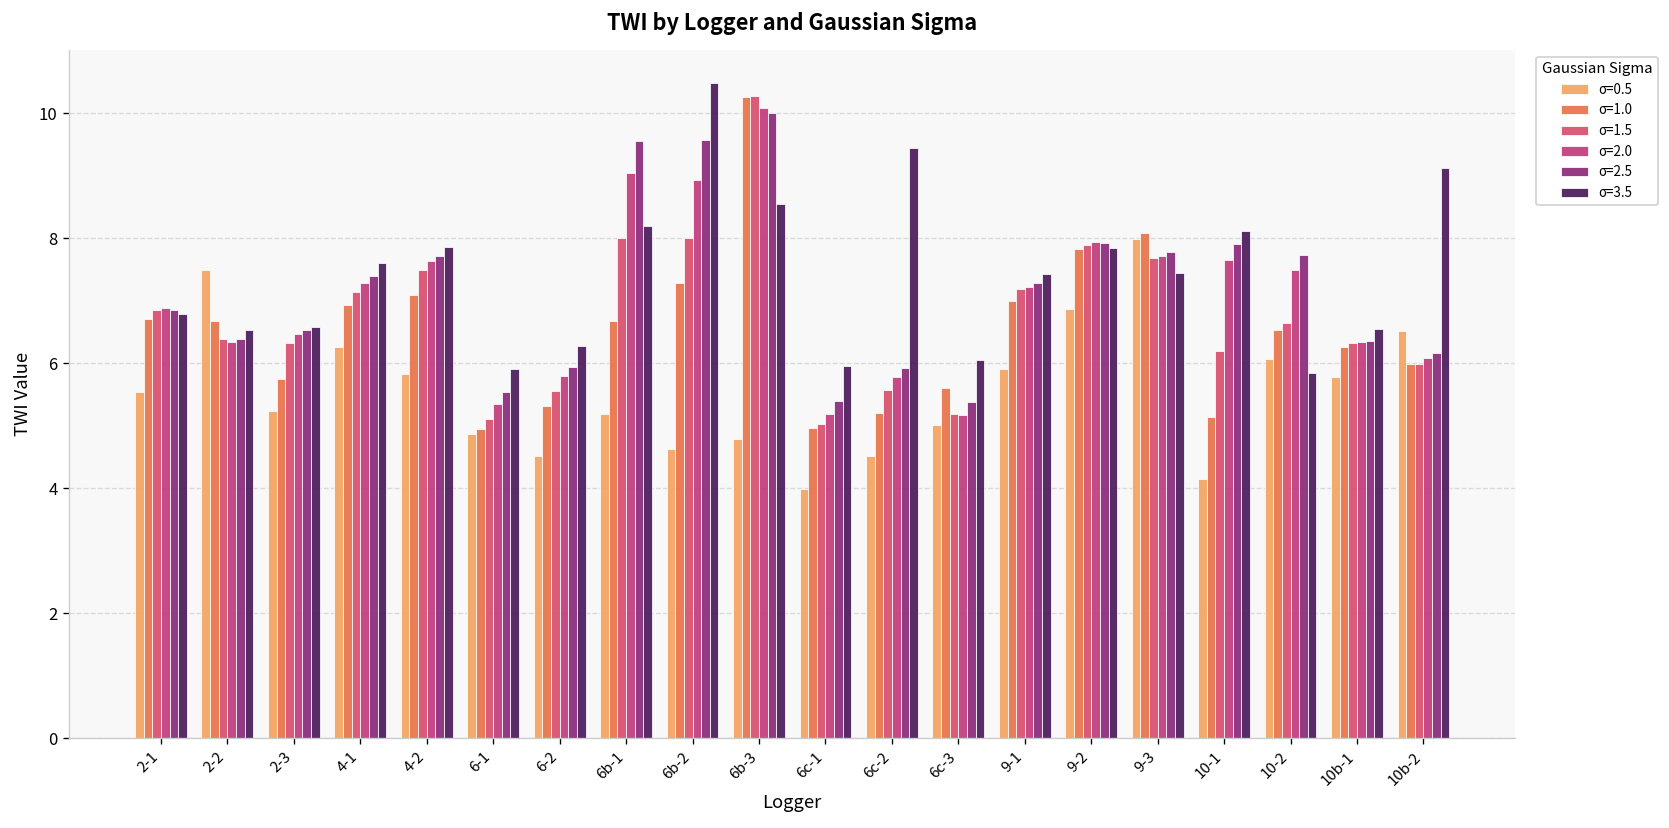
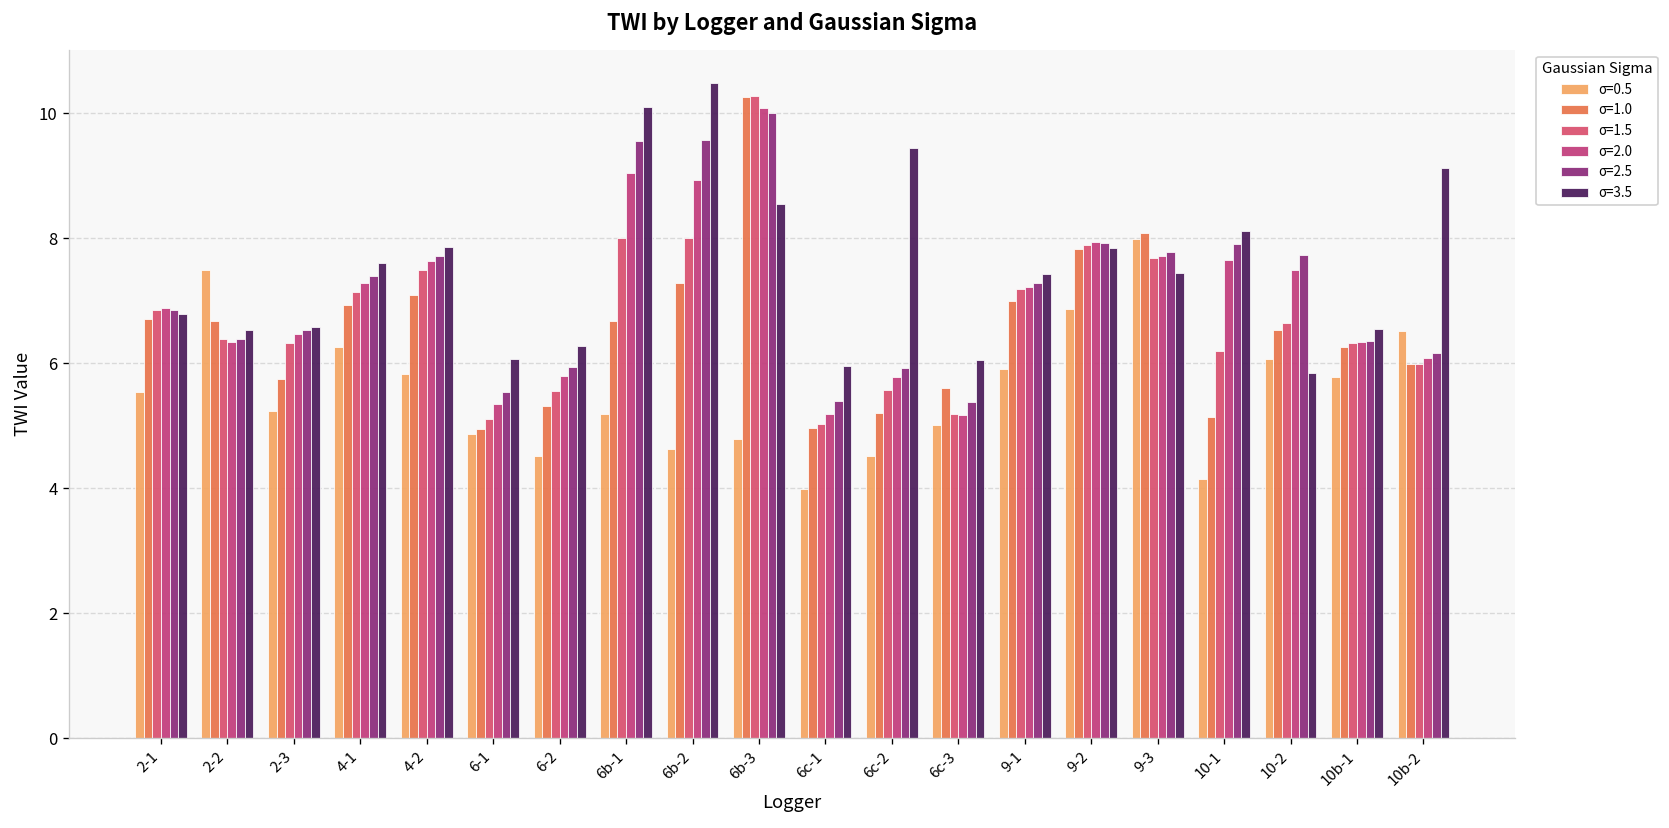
  {
    "σ=3.5": {
      "2-1": 6.8,
      "2-2": 6.5,
      "2-3": 6.6,
      "4-1": 7.6,
      "4-2": 7.9,
-     "6-1": 5.9,
+     "6-1": 6.1,
      "6-2": 6.3,
-     "6b-1": 8.2,
+     "6b-1": 10.1,
      "6b-2": 10.5,
      "6b-3": 8.5,
      "6c-1": 5.9,
      "6c-2": 9.4,
      "6c-3": 6.0,
      "9-1": 7.4,
      "9-2": 7.8,
      "9-3": 7.4,
      "10-1": 8.1,
      "10-2": 5.8,
      "10b-1": 6.5,
      "10b-2": 9.1
    }
  }
